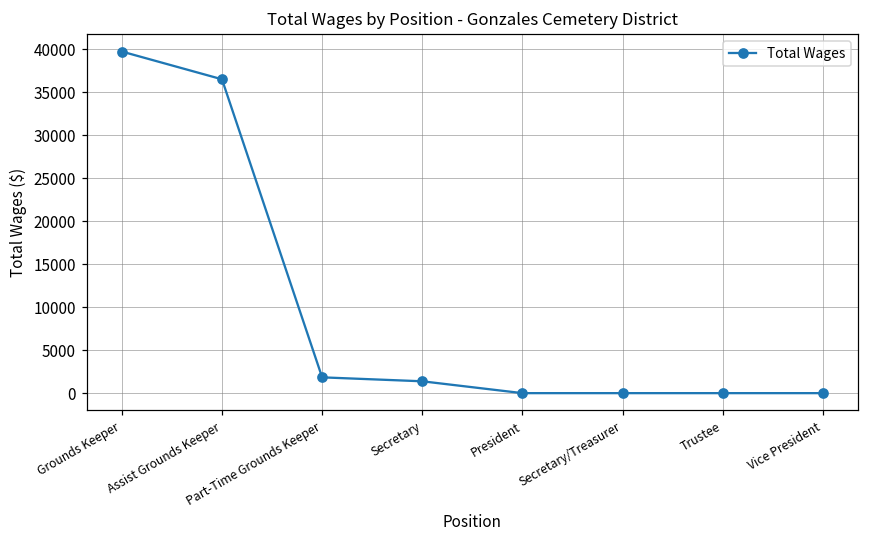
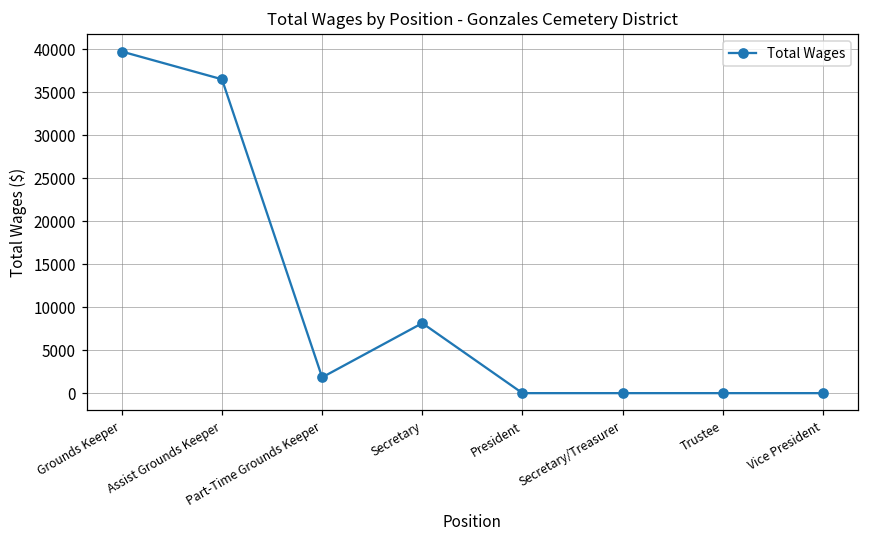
  {
    "Grounds Keeper": 40000,
    "Assist Grounds Keeper": 37000,
    "Part-Time Grounds Keeper": 2000,
-   "Secretary": 1000,
+   "Secretary": 8000,
    "President": 0,
    "Secretary/Treasurer": 0,
    "Trustee": 0,
    "Vice President": 0
  }
